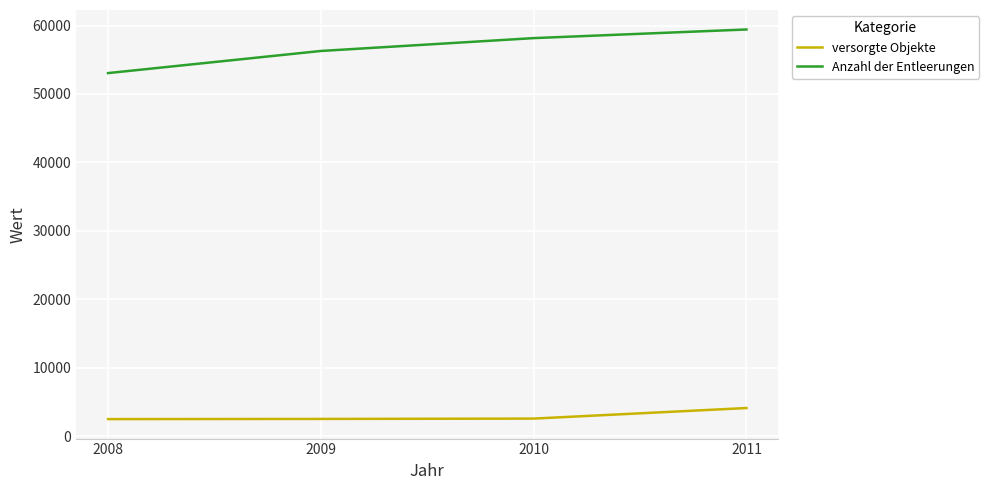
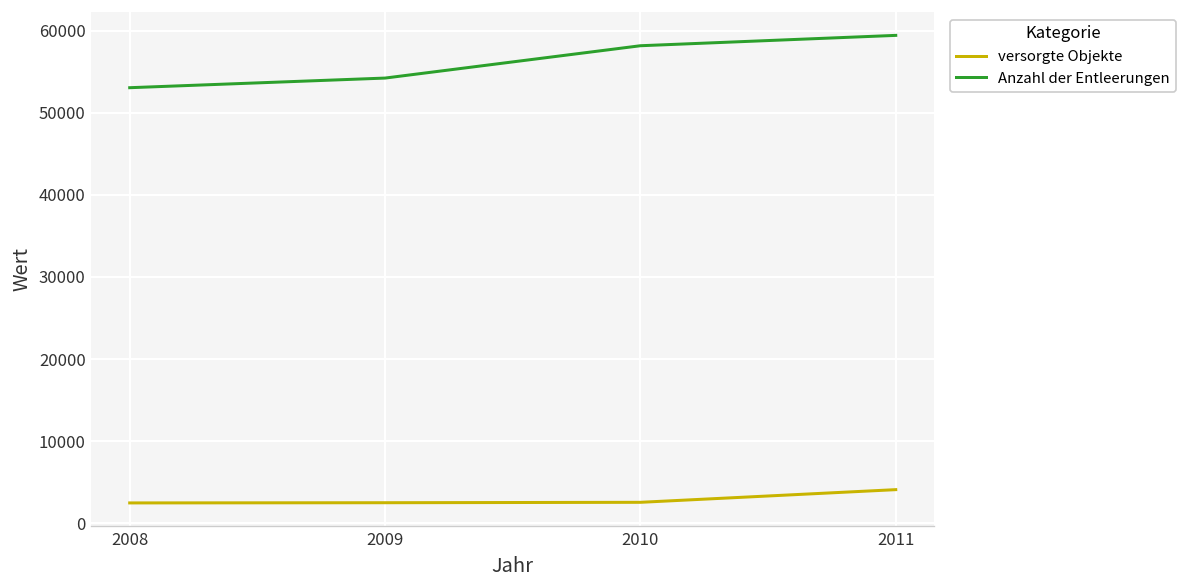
  {
    "versorgte Objekte": {
      "2008": 2000,
      "2009": 3000,
      "2010": 3000,
      "2011": 4000
    },
    "Anzahl der Entleerungen": {
      "2008": 53000,
-     "2009": 56000,
+     "2009": 54000,
      "2010": 58000,
      "2011": 59000
    }
  }
